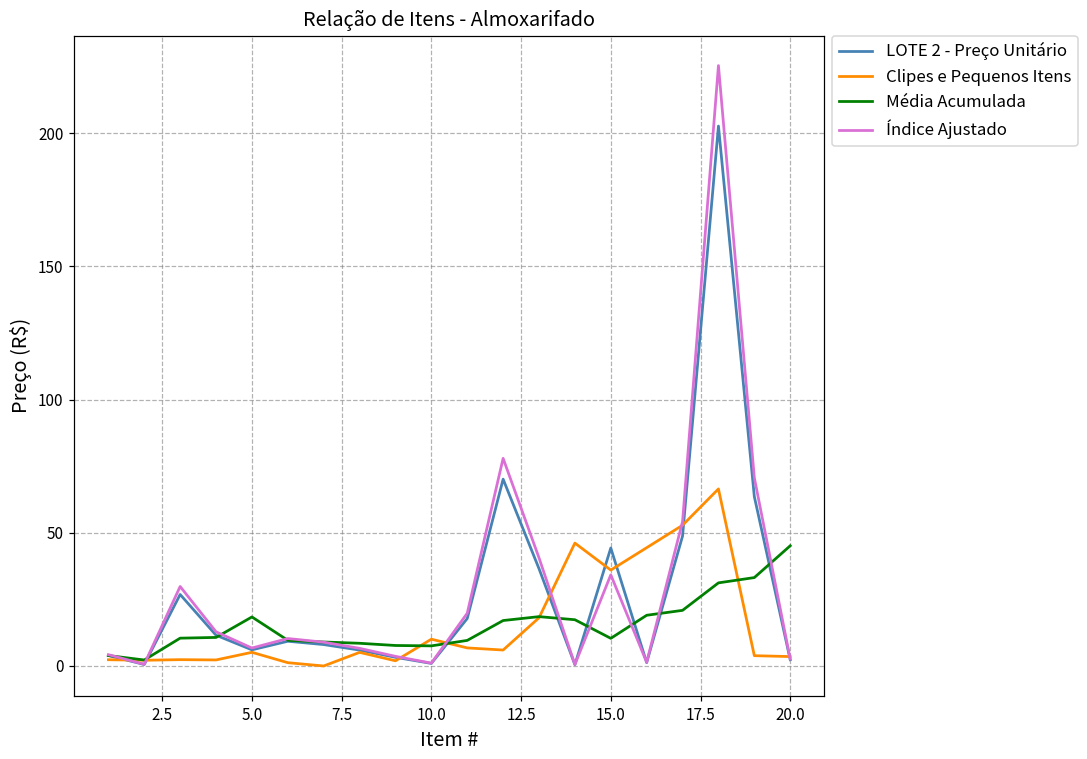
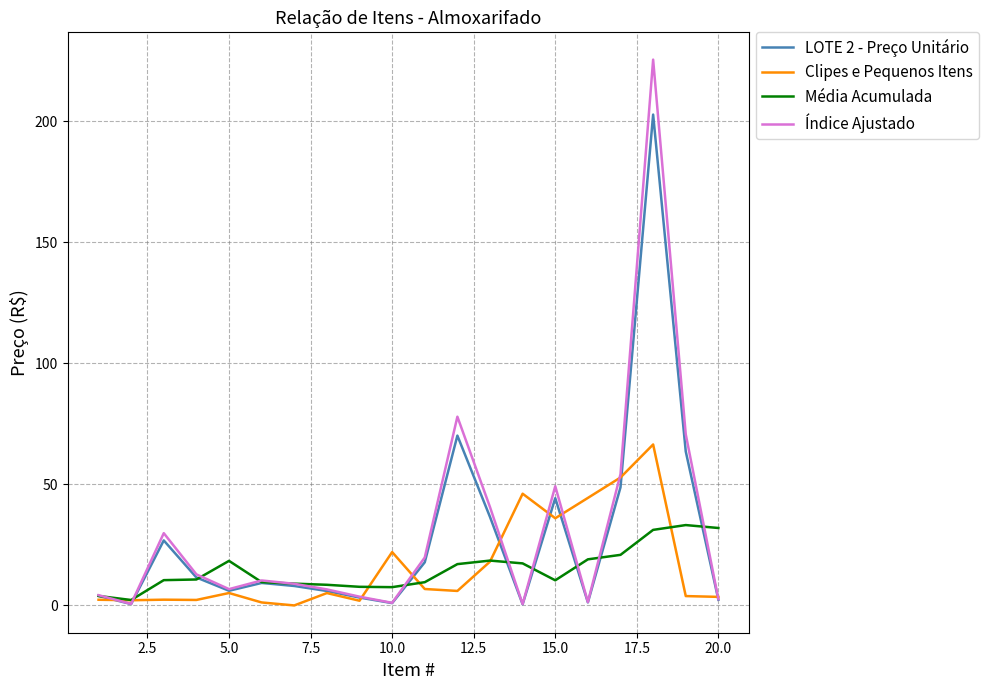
  {
    "LOTE 2 - Preço Unitário": {
      "15.0": 44
    },
    "Clipes e Pequenos Itens": {
-     "10.0": 10,
+     "10.0": 22,
      "15.0": 36
    },
    "Média Acumulada": {
      "5.0": 18,
      "10.0": 8,
      "15.0": 10,
-     "20.0": 45
+     "20.0": 32
    },
    "Índice Ajustado": {
-     "15.0": 34
+     "15.0": 49
    }
  }
